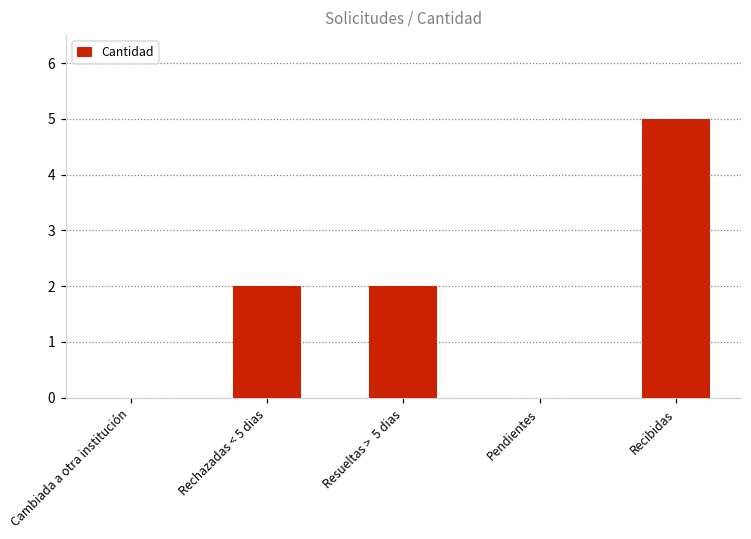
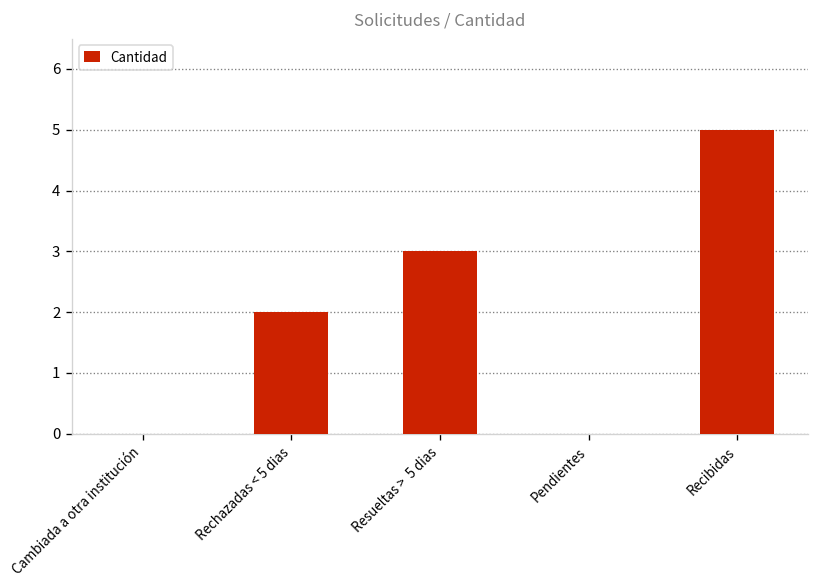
  {
    "Cambiada a otra institución": 0,
    "Rechazadas < 5 dias": 2,
-   "Resueltas > 5 dias": 2,
+   "Resueltas > 5 dias": 3,
    "Pendientes": 0,
    "Recibidas": 5
  }
